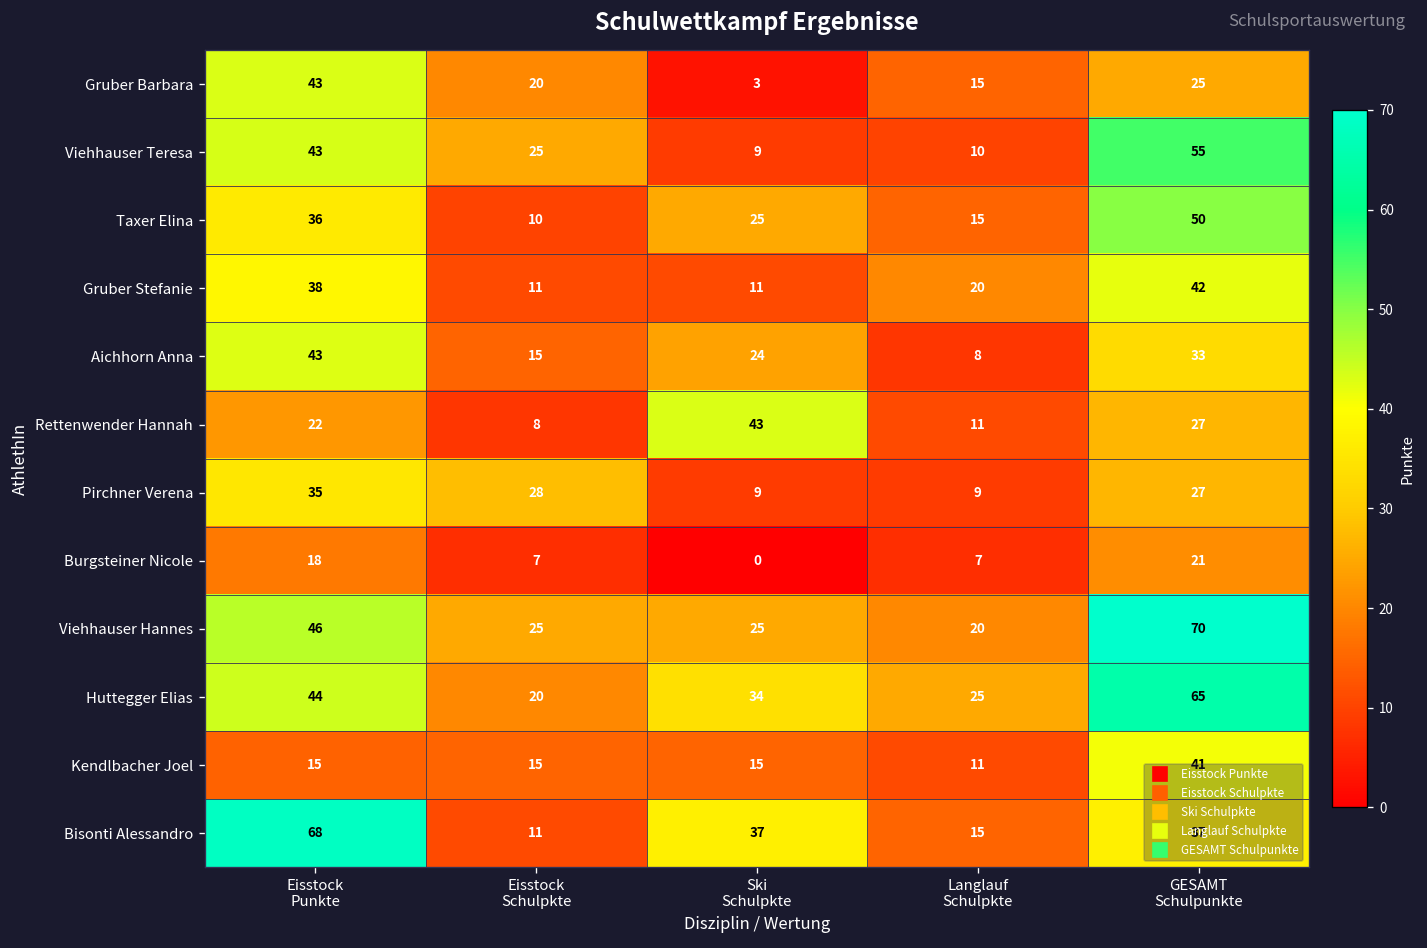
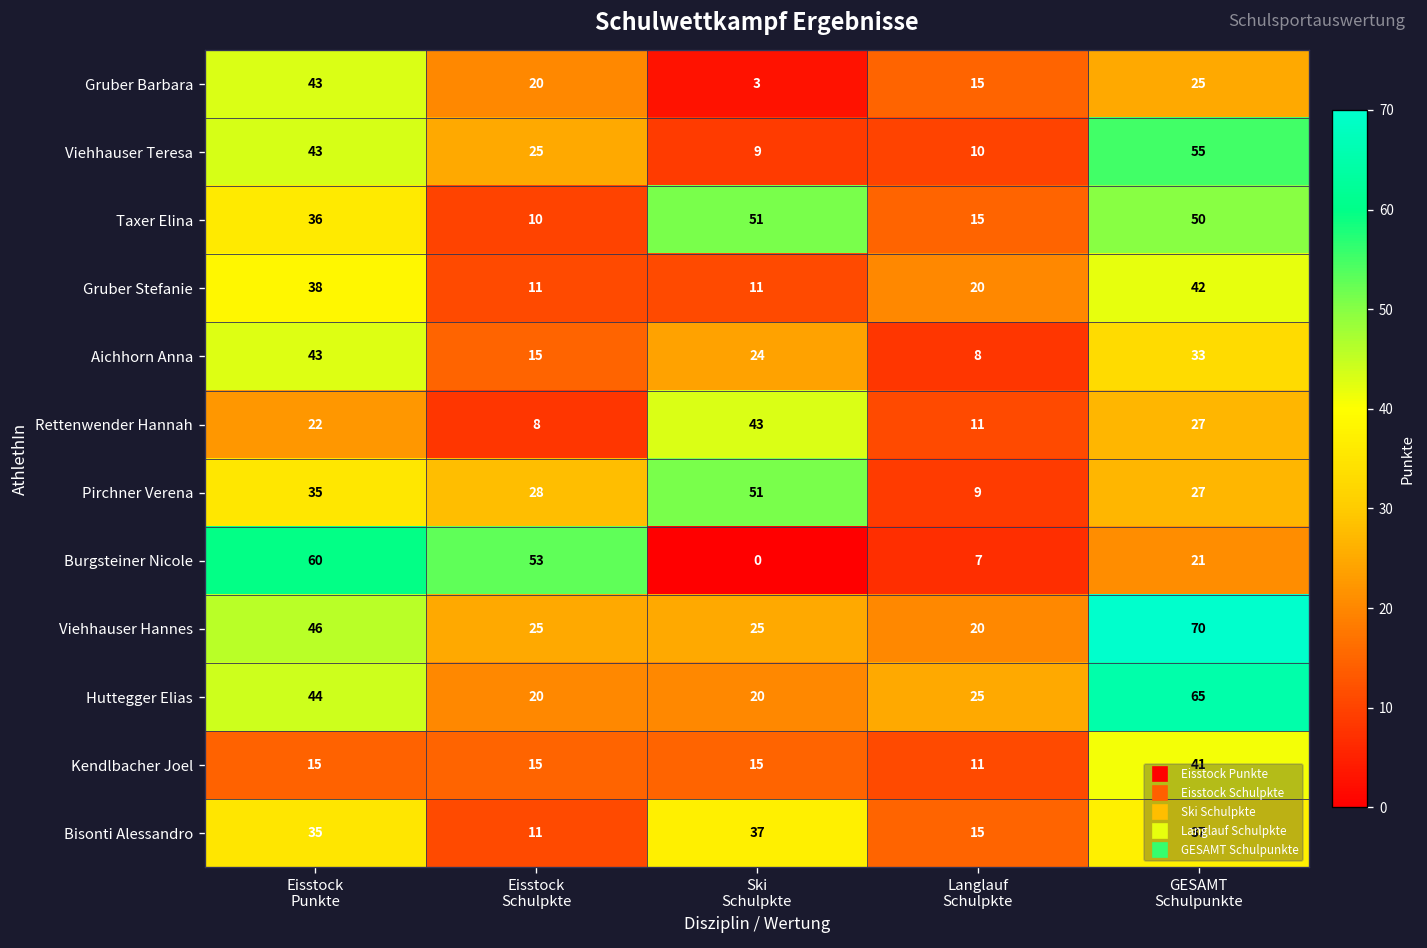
  {
    "Gruber Barbara": {
      "Eisstock Punkte": 43,
      "Eisstock Schulpkte": 20,
      "Ski Schulpkte": 3,
      "Langlauf Schulpkte": 15,
      "GESAMT Schulpunkte": 25
    },
    "Viehhauser Teresa": {
      "Eisstock Punkte": 43,
      "Eisstock Schulpkte": 25,
      "Ski Schulpkte": 9,
      "Langlauf Schulpkte": 10,
      "GESAMT Schulpunkte": 55
    },
    "Taxer Elina": {
      "Eisstock Punkte": 36,
      "Eisstock Schulpkte": 10,
-     "Ski Schulpkte": 25,
+     "Ski Schulpkte": 51,
      "Langlauf Schulpkte": 15,
      "GESAMT Schulpunkte": 50
    },
    "Gruber Stefanie": {
      "Eisstock Punkte": 38,
      "Eisstock Schulpkte": 11,
      "Ski Schulpkte": 11,
      "Langlauf Schulpkte": 20,
      "GESAMT Schulpunkte": 42
    },
    "Aichhorn Anna": {
      "Eisstock Punkte": 43,
      "Eisstock Schulpkte": 15,
      "Ski Schulpkte": 24,
      "Langlauf Schulpkte": 8,
      "GESAMT Schulpunkte": 33
    },
    "Rettenwender Hannah": {
      "Eisstock Punkte": 22,
      "Eisstock Schulpkte": 8,
      "Ski Schulpkte": 43,
      "Langlauf Schulpkte": 11,
      "GESAMT Schulpunkte": 27
    },
    "Pirchner Verena": {
      "Eisstock Punkte": 35,
      "Eisstock Schulpkte": 28,
-     "Ski Schulpkte": 9,
+     "Ski Schulpkte": 51,
      "Langlauf Schulpkte": 9,
      "GESAMT Schulpunkte": 27
    },
    "Burgsteiner Nicole": {
-     "Eisstock Punkte": 18,
-     "Eisstock Schulpkte": 7,
+     "Eisstock Punkte": 60,
+     "Eisstock Schulpkte": 53,
      "Ski Schulpkte": 0,
      "Langlauf Schulpkte": 7,
      "GESAMT Schulpunkte": 21
    },
    "Viehhauser Hannes": {
      "Eisstock Punkte": 46,
      "Eisstock Schulpkte": 25,
      "Ski Schulpkte": 25,
      "Langlauf Schulpkte": 20,
      "GESAMT Schulpunkte": 70
    },
    "Huttegger Elias": {
      "Eisstock Punkte": 44,
      "Eisstock Schulpkte": 20,
-     "Ski Schulpkte": 34,
+     "Ski Schulpkte": 20,
      "Langlauf Schulpkte": 25,
      "GESAMT Schulpunkte": 65
    },
    "Kendlbacher Joel": {
      "Eisstock Punkte": 15,
      "Eisstock Schulpkte": 15,
      "Ski Schulpkte": 15,
      "Langlauf Schulpkte": 11
    },
    "Bisonti Alessandro": {
-     "Eisstock Punkte": 68,
+     "Eisstock Punkte": 35,
      "Eisstock Schulpkte": 11,
      "Ski Schulpkte": 37,
      "Langlauf Schulpkte": 15
    }
  }
